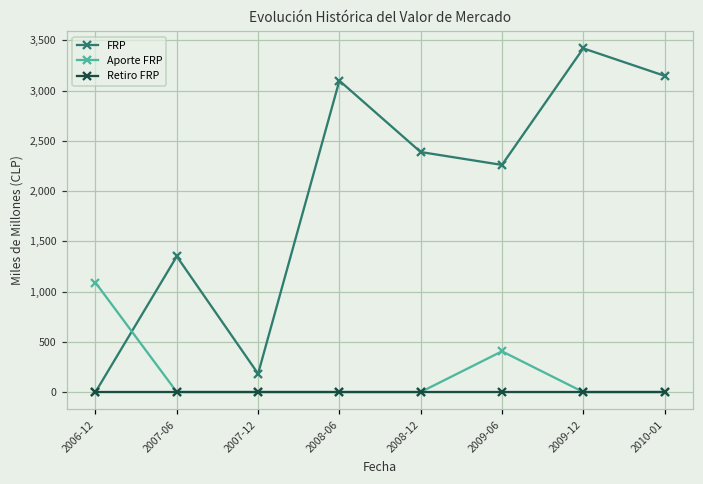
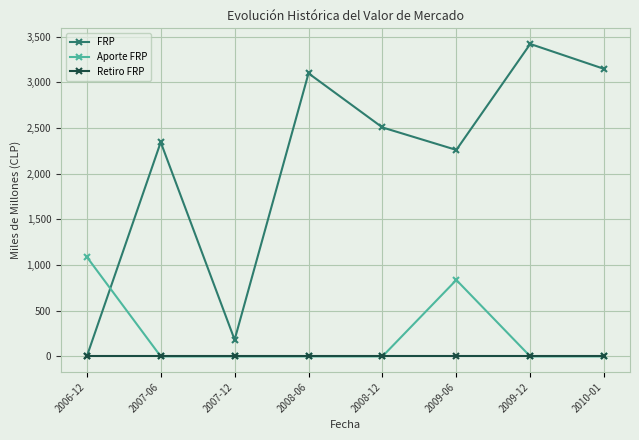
  {
    "FRP": {
-     "2007-06": "1,400",
+     "2007-06": "2,300",
      "2007-12": "200",
      "2008-06": "3,100",
-     "2008-12": "2,400",
+     "2008-12": "2,500",
      "2009-06": "2,300",
      "2009-12": "3,400",
      "2010-01": "3,100"
    },
    "Aporte FRP": {
      "2006-12": "1,100",
-     "2009-06": "400"
+     "2009-06": "800"
    },
    "Retiro FRP": {
      "2009-06": "0"
    }
  }
